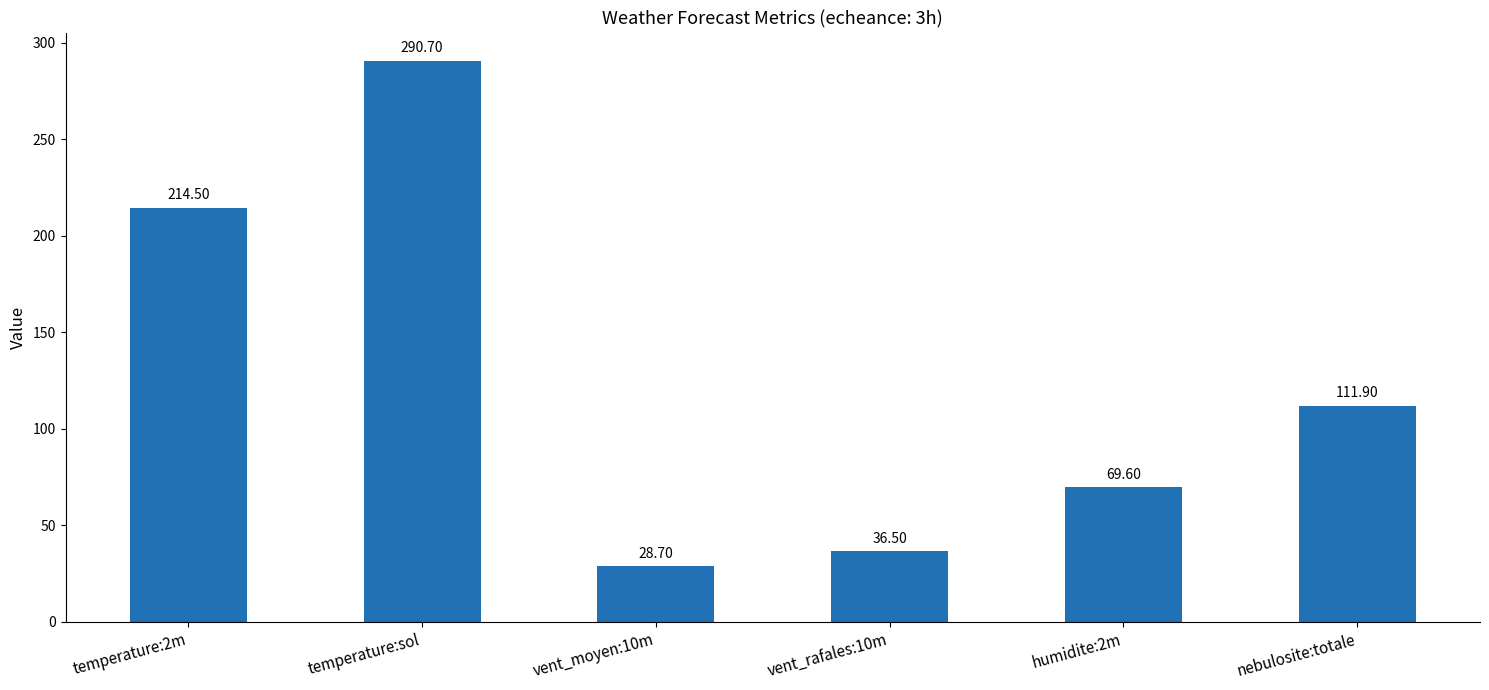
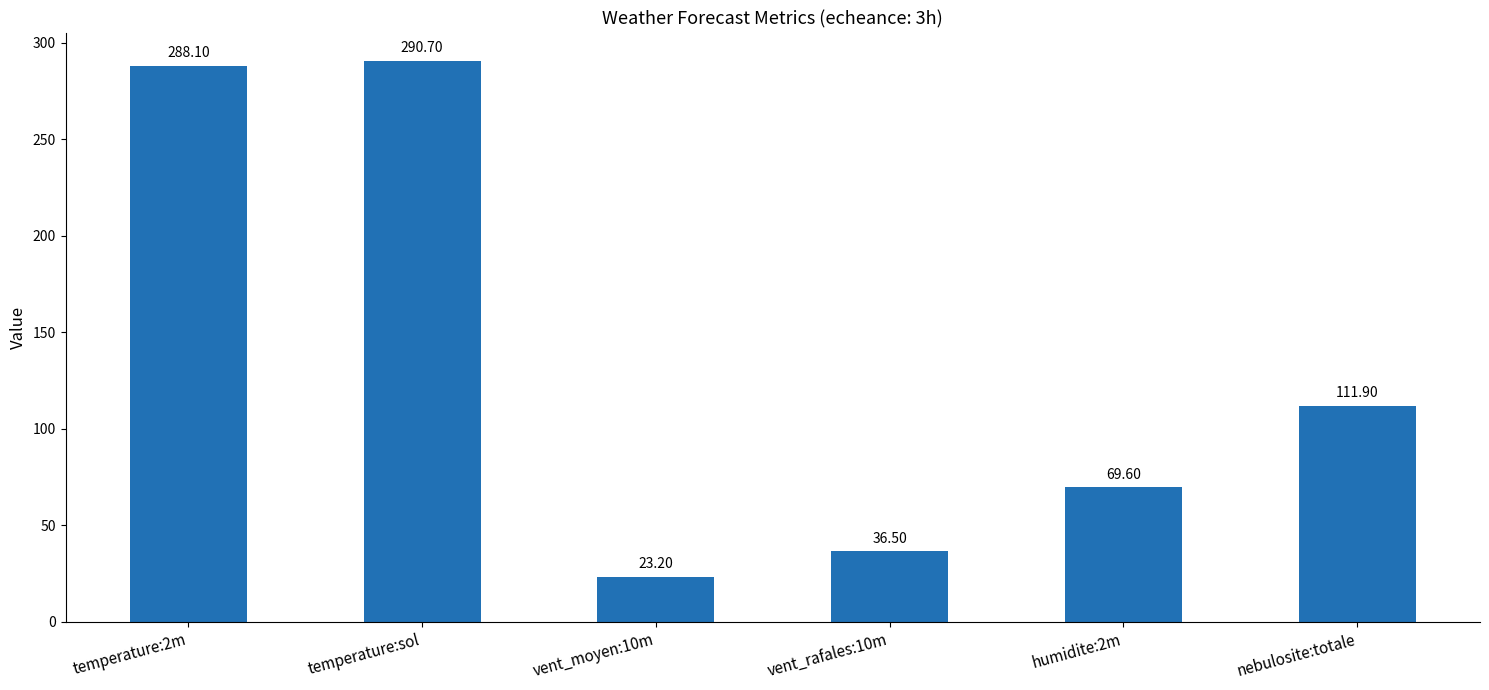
  {
-   "temperature:2m": 214.50,
+   "temperature:2m": 288.10,
    "temperature:sol": 290.70,
-   "vent_moyen:10m": 28.70,
+   "vent_moyen:10m": 23.20,
    "vent_rafales:10m": 36.50,
    "humidite:2m": 69.60,
    "nebulosite:totale": 111.90
  }
